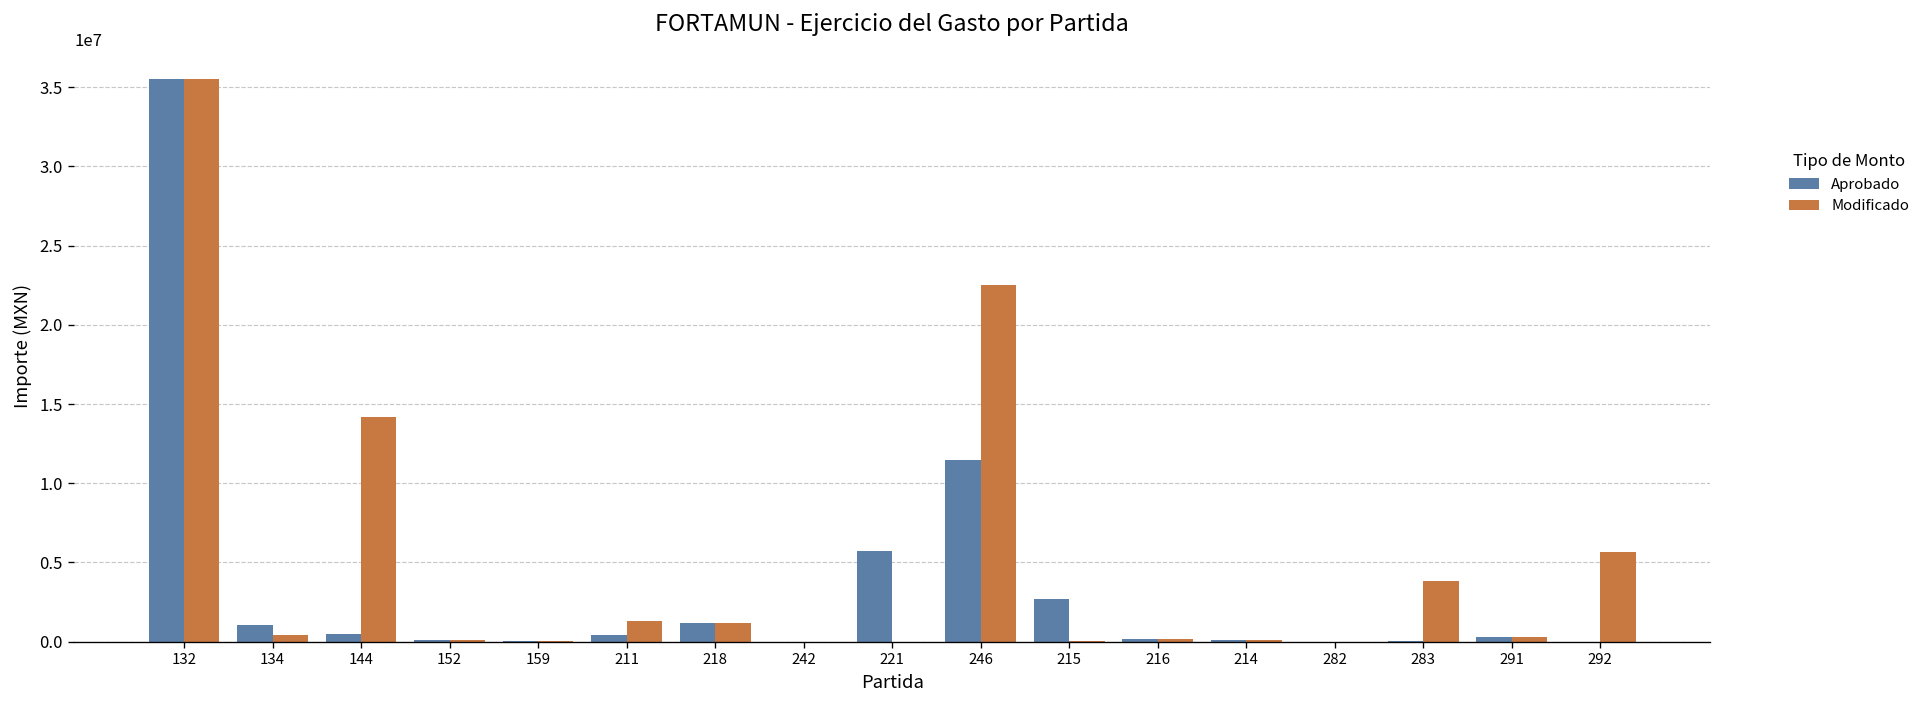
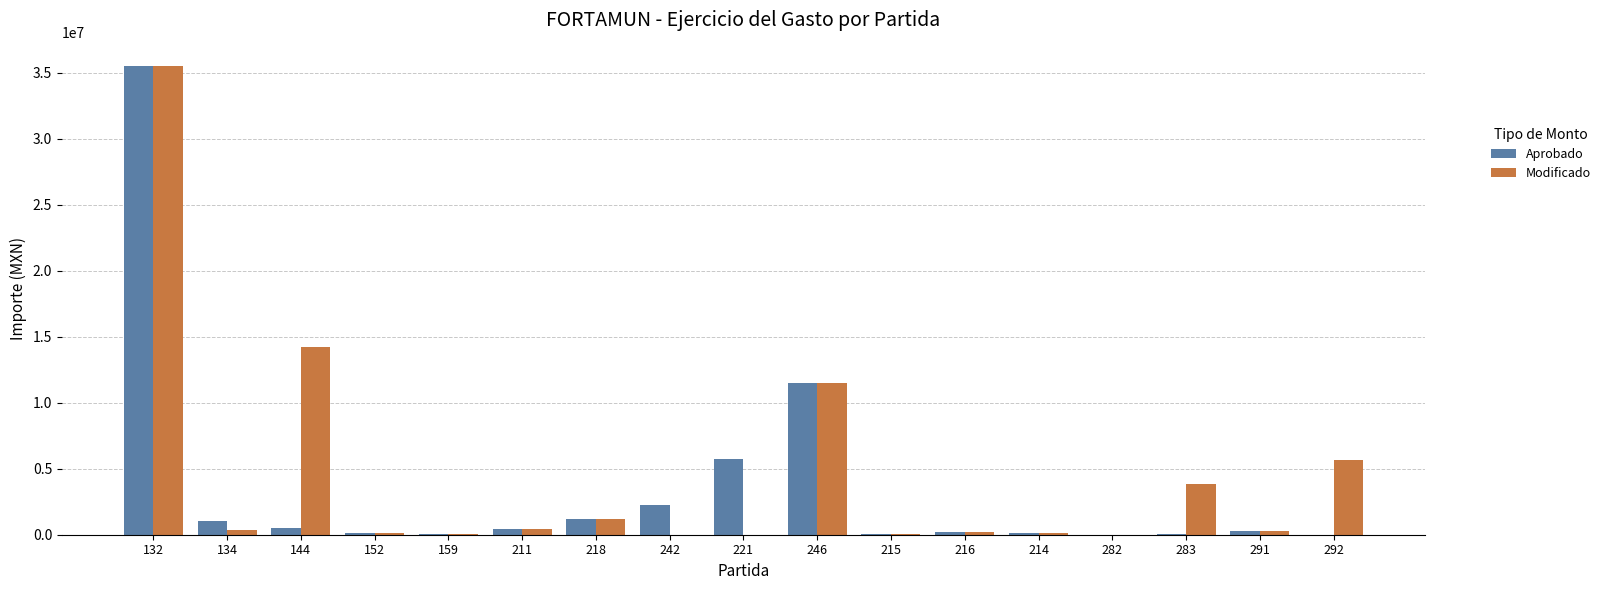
  {
    "Aprobado": {
      "132": 35500000,
      "134": 1000000,
      "144": 500000,
      "211": 400000,
      "218": 1200000,
-     "242": 0,
+     "242": 2300000,
      "221": 5700000,
      "246": 11500000,
-     "215": 2700000,
+     "215": 0,
      "291": 300000
    },
    "Modificado": {
      "132": 35500000,
      "134": 400000,
      "144": 14200000,
-     "211": 1300000,
+     "211": 400000,
      "218": 1200000,
-     "246": 22500000,
+     "246": 11500000,
      "283": 3800000,
      "291": 300000,
      "292": 5700000
    }
  }
